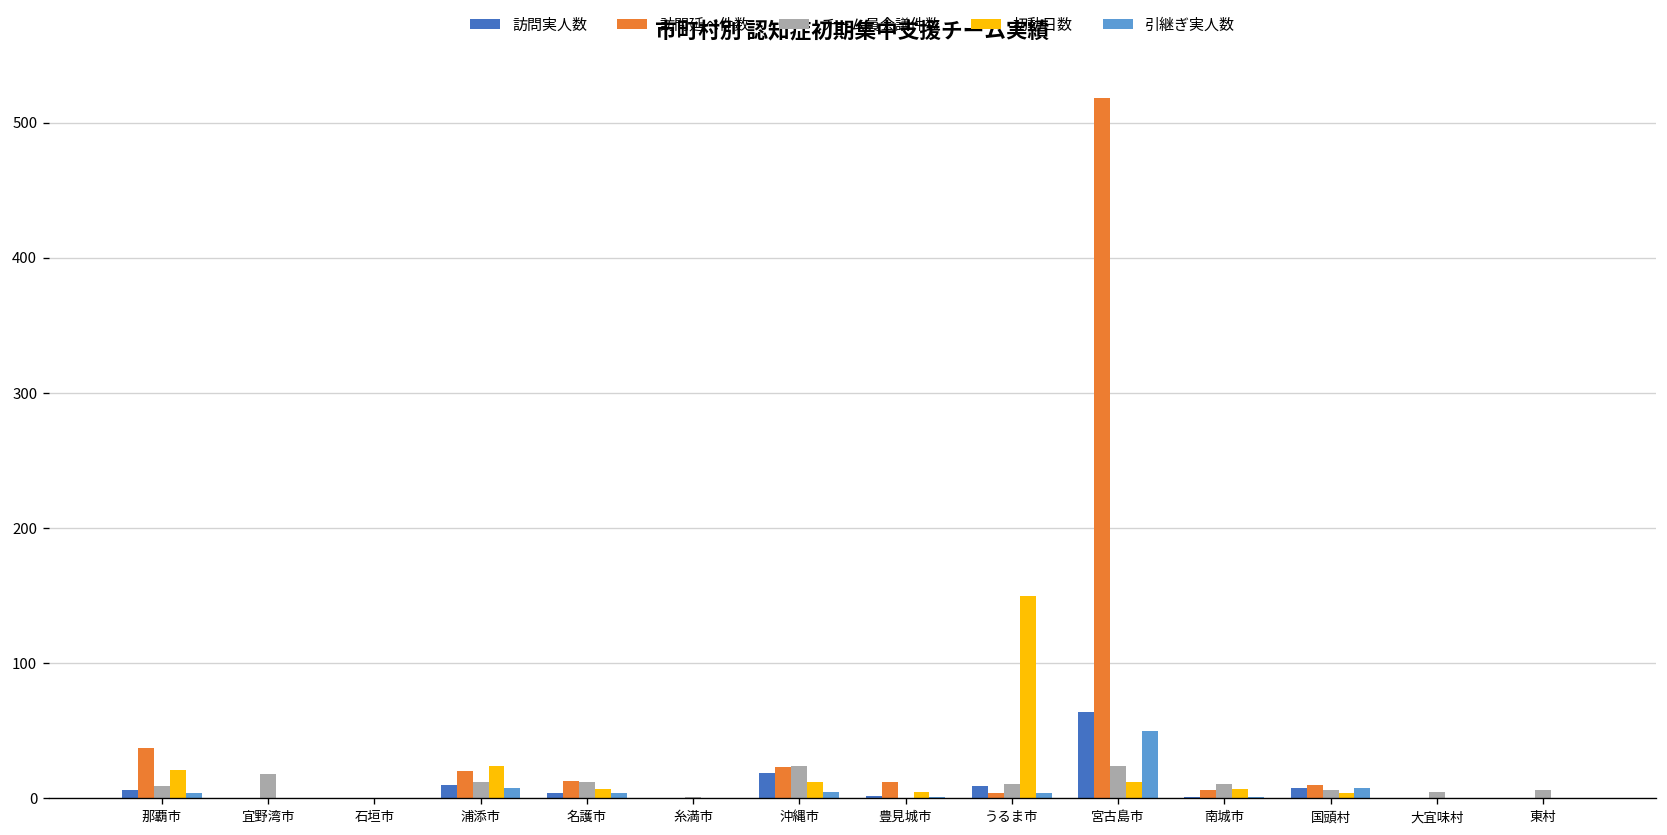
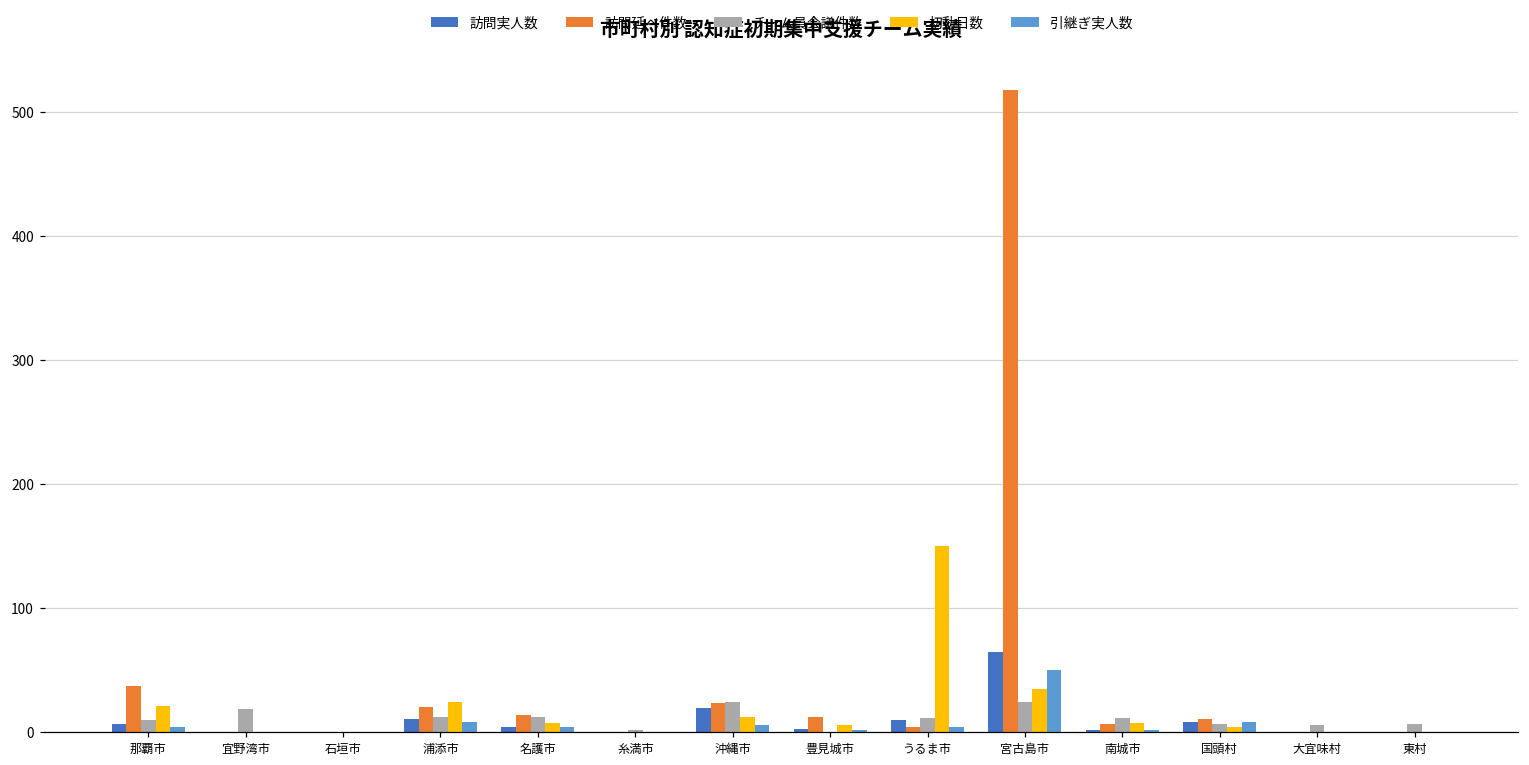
  {
    "訪問延べ件数": {
      "那覇市": 37,
      "宜野湾市": 0,
      "石垣市": 0,
      "浦添市": 20,
      "名護市": 13,
      "糸満市": 0,
      "沖縄市": 23,
      "豊見城市": 12,
      "うるま市": 4,
      "宮古島市": 518,
      "南城市": 6,
      "国頭村": 10,
      "大宜味村": 0,
      "東村": 0
    },
    "チーム員会議件数": {
      "那覇市": 9,
      "宜野湾市": 18,
      "石垣市": 0,
      "浦添市": 12,
      "名護市": 12,
      "沖縄市": 24,
      "豊見城市": 0,
      "うるま市": 11,
      "宮古島市": 24,
      "南城市": 11,
      "国頭村": 6,
      "大宜味村": 5,
      "東村": 6
    },
    "初動日数": {
      "那覇市": 21,
      "宜野湾市": 0,
      "石垣市": 0,
      "浦添市": 24,
      "名護市": 7,
      "糸満市": 0,
      "沖縄市": 12,
      "豊見城市": 5,
      "うるま市": 150,
-     "宮古島市": 12,
+     "宮古島市": 34,
      "南城市": 7,
      "国頭村": 4,
      "大宜味村": 0,
      "東村": 0
    }
  }
